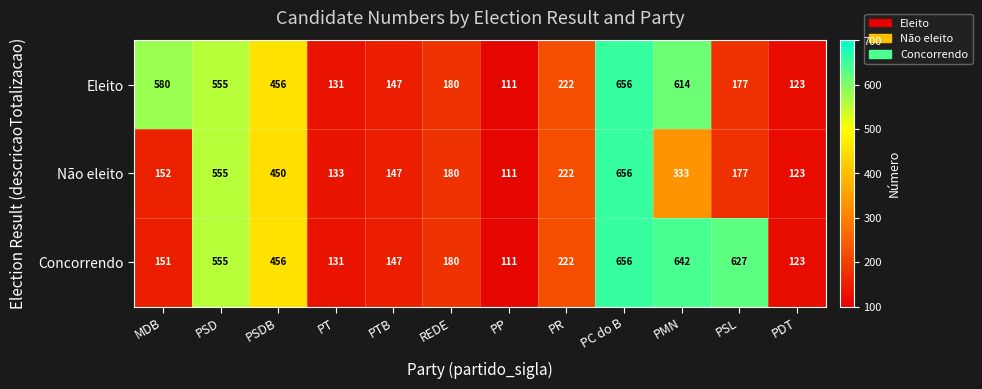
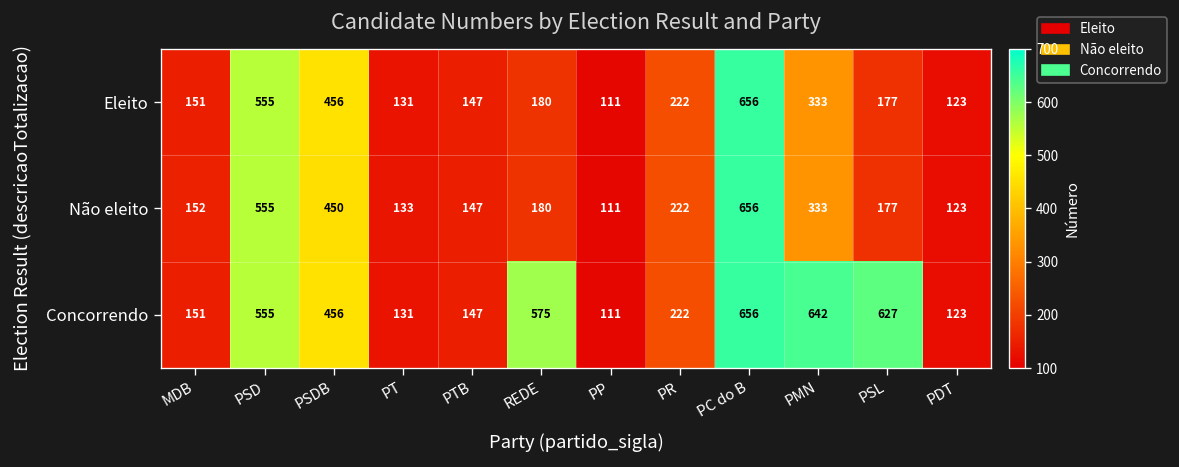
  {
    "Eleito": {
-     "MDB": 580,
+     "MDB": 151,
      "PSD": 555,
      "PSDB": 456,
      "PT": 131,
      "PTB": 147,
      "REDE": 180,
      "PP": 111,
      "PR": 222,
      "PC do B": 656,
-     "PMN": 614,
+     "PMN": 333,
      "PSL": 177,
      "PDT": 123
    },
    "Não eleito": {
      "MDB": 152,
      "PSD": 555,
      "PSDB": 450,
      "PT": 133,
      "PTB": 147,
      "REDE": 180,
      "PP": 111,
      "PR": 222,
      "PC do B": 656,
      "PMN": 333,
      "PSL": 177,
      "PDT": 123
    },
    "Concorrendo": {
      "MDB": 151,
      "PSD": 555,
      "PSDB": 456,
      "PT": 131,
      "PTB": 147,
-     "REDE": 180,
+     "REDE": 575,
      "PP": 111,
      "PR": 222,
      "PC do B": 656,
      "PMN": 642,
      "PSL": 627,
      "PDT": 123
    }
  }
